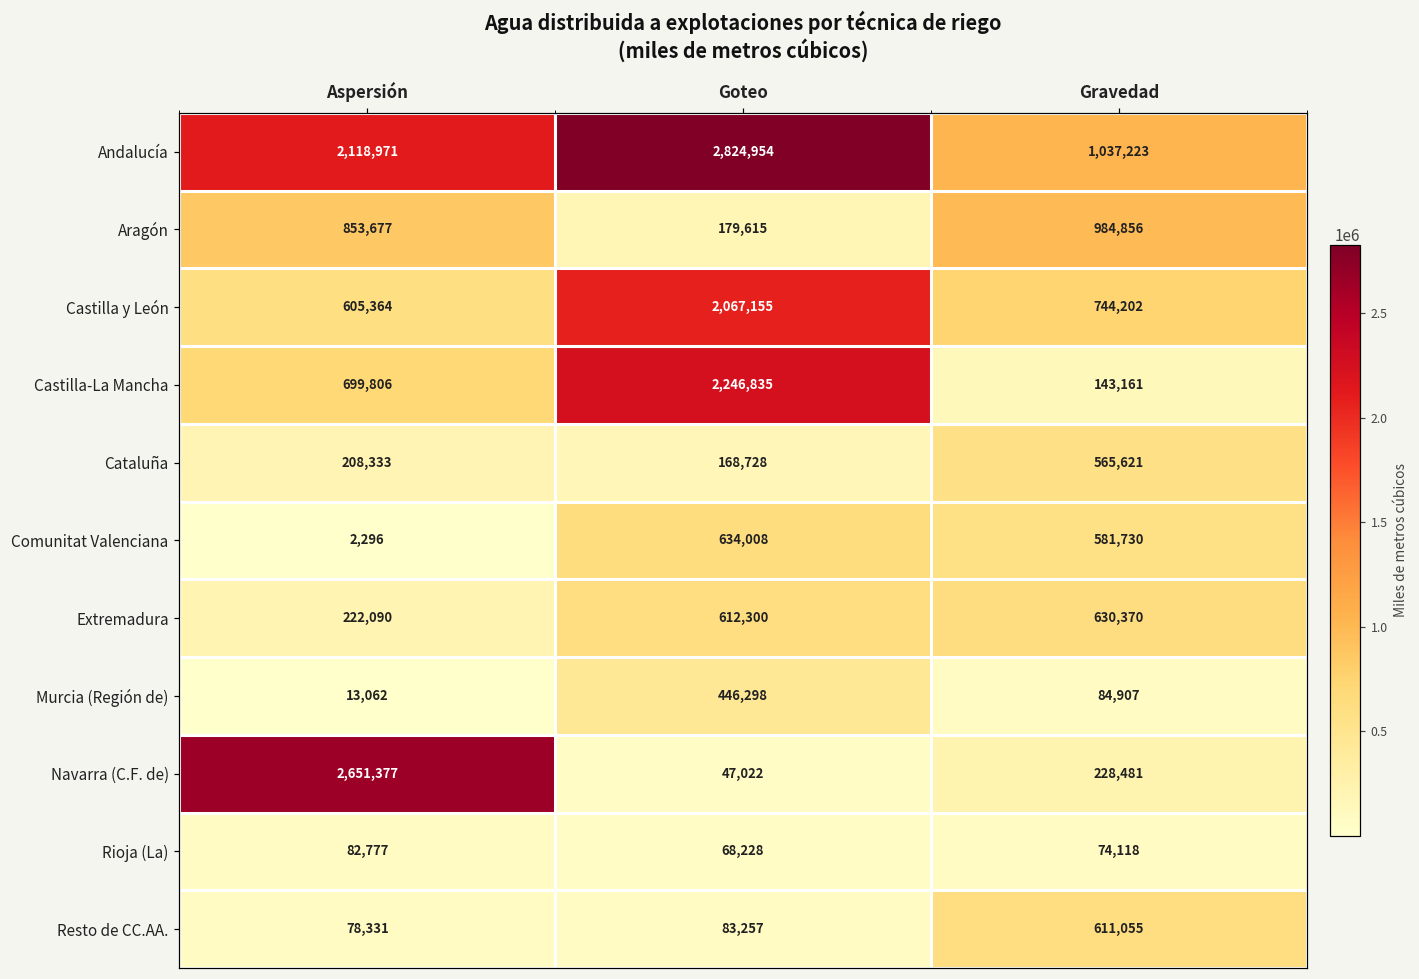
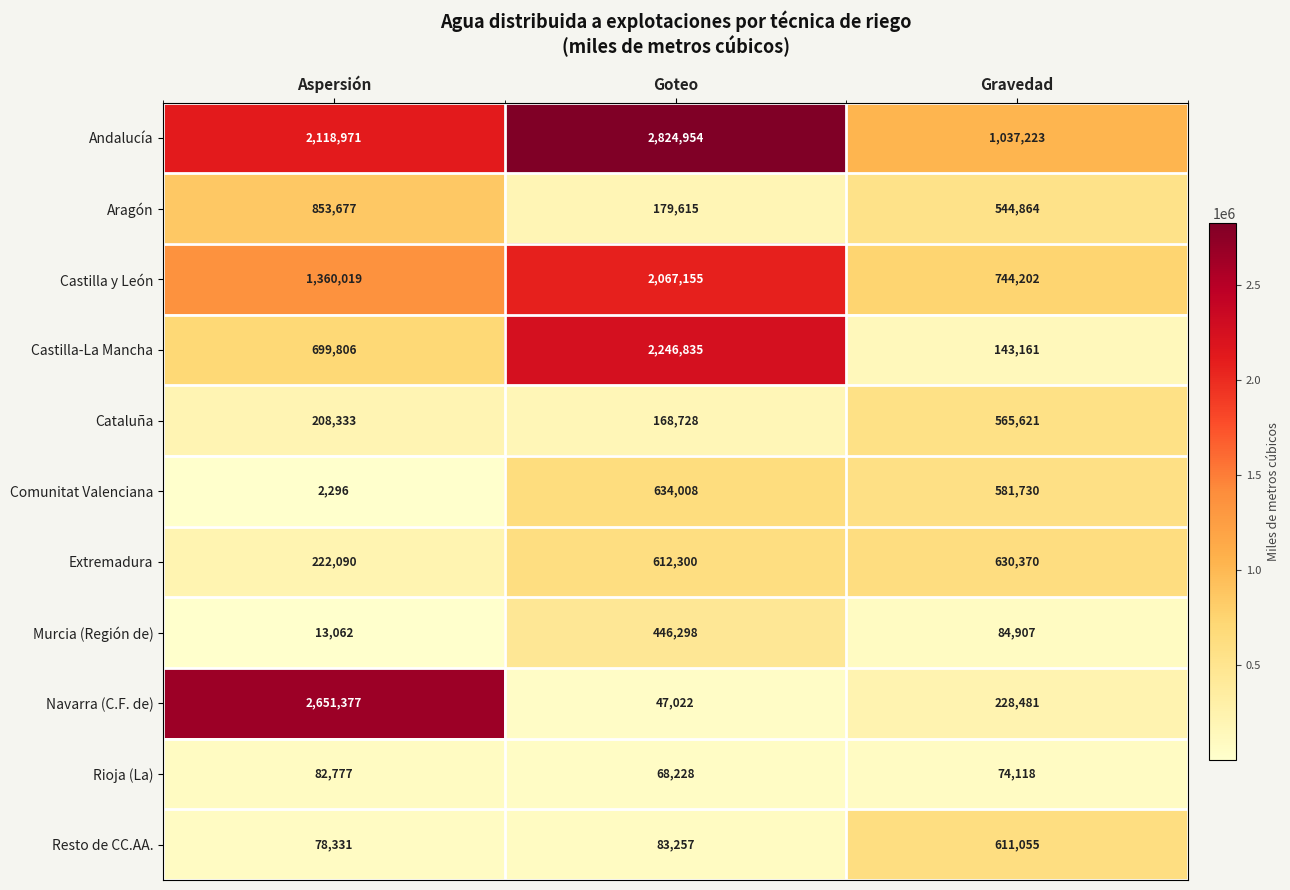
  {
    "Andalucía": {
      "Aspersión": "2,118,971",
      "Goteo": "2,824,954",
      "Gravedad": "1,037,223"
    },
    "Aragón": {
      "Aspersión": "853,677",
      "Goteo": "179,615",
-     "Gravedad": "984,856"
+     "Gravedad": "544,864"
    },
    "Castilla y León": {
-     "Aspersión": "605,364",
+     "Aspersión": "1,360,019",
      "Goteo": "2,067,155",
      "Gravedad": "744,202"
    },
    "Castilla-La Mancha": {
      "Aspersión": "699,806",
      "Goteo": "2,246,835",
      "Gravedad": "143,161"
    },
    "Cataluña": {
      "Aspersión": "208,333",
      "Goteo": "168,728",
      "Gravedad": "565,621"
    },
    "Comunitat Valenciana": {
      "Aspersión": "2,296",
      "Goteo": "634,008",
      "Gravedad": "581,730"
    },
    "Extremadura": {
      "Aspersión": "222,090",
      "Goteo": "612,300",
      "Gravedad": "630,370"
    },
    "Murcia (Región de)": {
      "Aspersión": "13,062",
      "Goteo": "446,298",
      "Gravedad": "84,907"
    },
    "Navarra (C.F. de)": {
      "Aspersión": "2,651,377",
      "Goteo": "47,022",
      "Gravedad": "228,481"
    },
    "Rioja (La)": {
      "Aspersión": "82,777",
      "Goteo": "68,228",
      "Gravedad": "74,118"
    },
    "Resto de CC.AA.": {
      "Aspersión": "78,331",
      "Goteo": "83,257",
      "Gravedad": "611,055"
    }
  }
